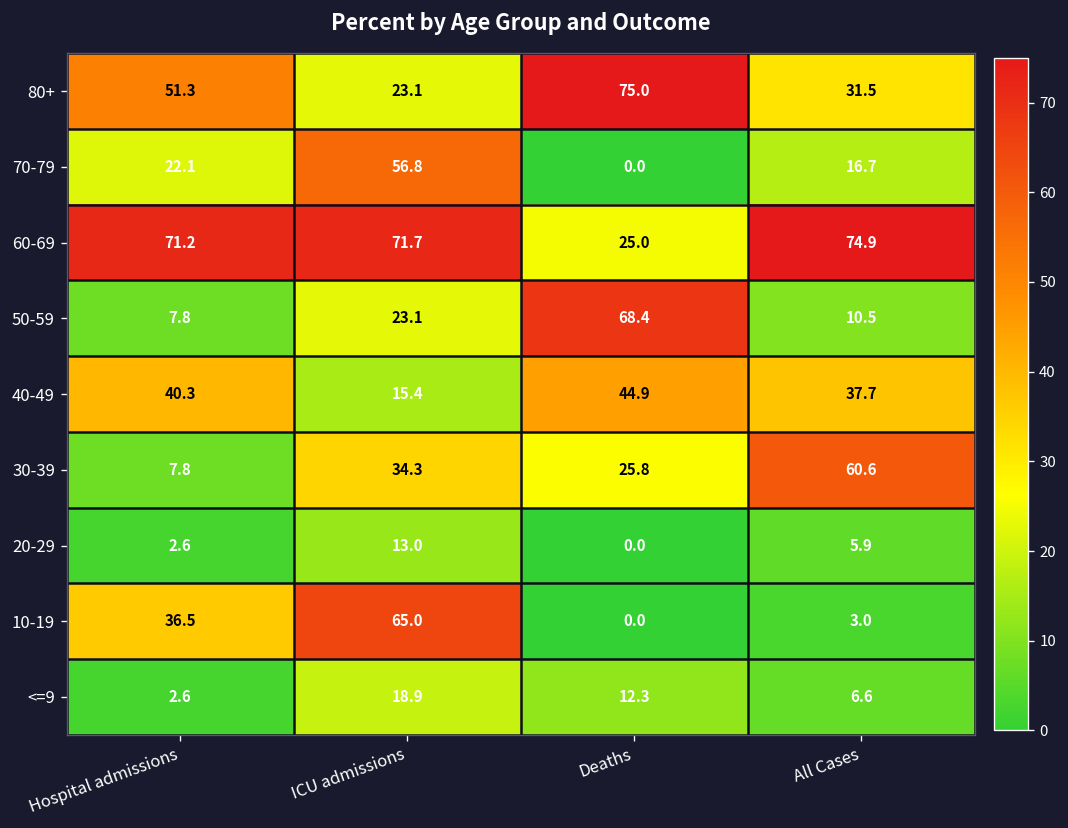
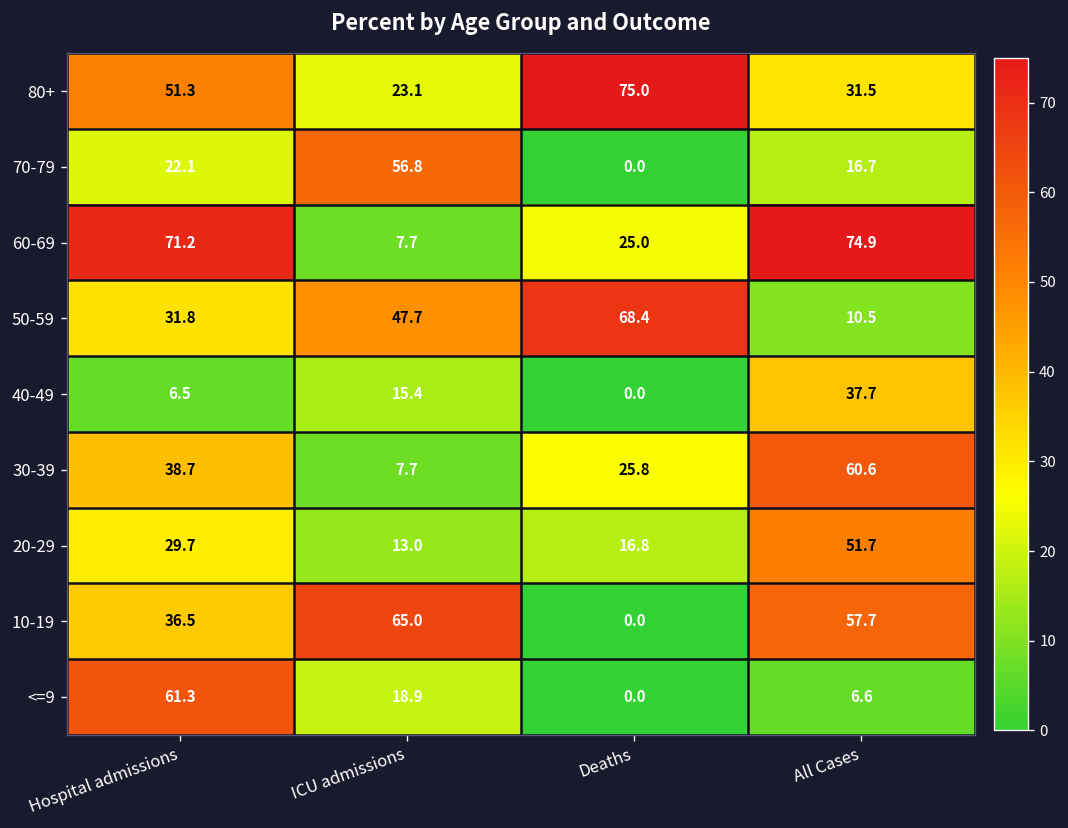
  {
    "80+": {
      "Hospital admissions": 51.3,
      "ICU admissions": 23.1,
      "Deaths": 75.0,
      "All Cases": 31.5
    },
    "70-79": {
      "Hospital admissions": 22.1,
      "ICU admissions": 56.8,
      "Deaths": 0.0,
      "All Cases": 16.7
    },
    "60-69": {
      "Hospital admissions": 71.2,
-     "ICU admissions": 71.7,
+     "ICU admissions": 7.7,
      "Deaths": 25.0,
      "All Cases": 74.9
    },
    "50-59": {
-     "Hospital admissions": 7.8,
-     "ICU admissions": 23.1,
+     "Hospital admissions": 31.8,
+     "ICU admissions": 47.7,
      "Deaths": 68.4,
      "All Cases": 10.5
    },
    "40-49": {
-     "Hospital admissions": 40.3,
+     "Hospital admissions": 6.5,
      "ICU admissions": 15.4,
-     "Deaths": 44.9,
+     "Deaths": 0.0,
      "All Cases": 37.7
    },
    "30-39": {
-     "Hospital admissions": 7.8,
-     "ICU admissions": 34.3,
+     "Hospital admissions": 38.7,
+     "ICU admissions": 7.7,
      "Deaths": 25.8,
      "All Cases": 60.6
    },
    "20-29": {
-     "Hospital admissions": 2.6,
+     "Hospital admissions": 29.7,
      "ICU admissions": 13.0,
-     "Deaths": 0.0,
-     "All Cases": 5.9
+     "Deaths": 16.8,
+     "All Cases": 51.7
    },
    "10-19": {
      "Hospital admissions": 36.5,
      "ICU admissions": 65.0,
      "Deaths": 0.0,
-     "All Cases": 3.0
+     "All Cases": 57.7
    },
    "<=9": {
-     "Hospital admissions": 2.6,
+     "Hospital admissions": 61.3,
      "ICU admissions": 18.9,
-     "Deaths": 12.3,
+     "Deaths": 0.0,
      "All Cases": 6.6
    }
  }
